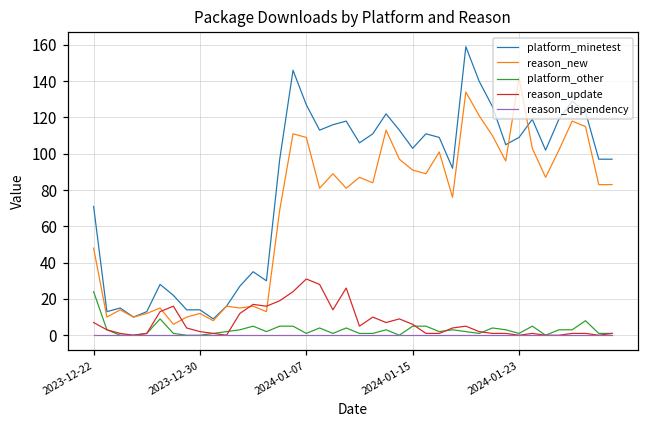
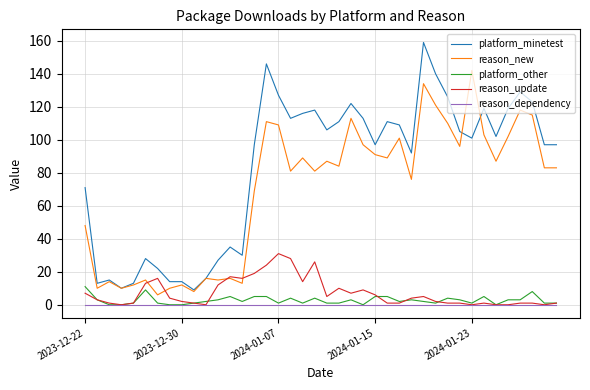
  {
    "platform_minetest": {
      "2023-12-22": 71,
      "2023-12-30": 14,
      "2024-01-07": 127,
-     "2024-01-15": 103,
-     "2024-01-23": 109
+     "2024-01-15": 97,
+     "2024-01-23": 101
    },
    "reason_new": {
      "2023-12-22": 48,
      "2023-12-30": 12,
      "2024-01-07": 109,
      "2024-01-15": 91
    },
    "platform_other": {
-     "2023-12-22": 24
+     "2023-12-22": 11
    },
    "reason_update": {
      "2023-12-22": 7,
      "2023-12-30": 2,
      "2024-01-07": 31
    },
    "reason_dependency": {
      "2023-12-22": 0,
      "2024-01-15": 0
    }
  }
